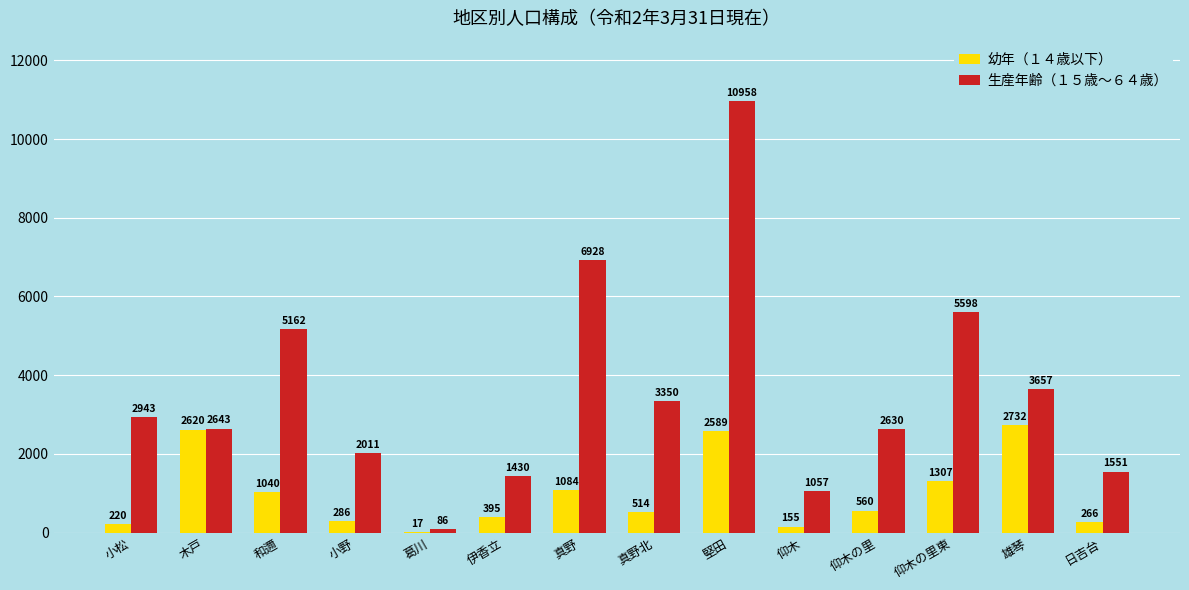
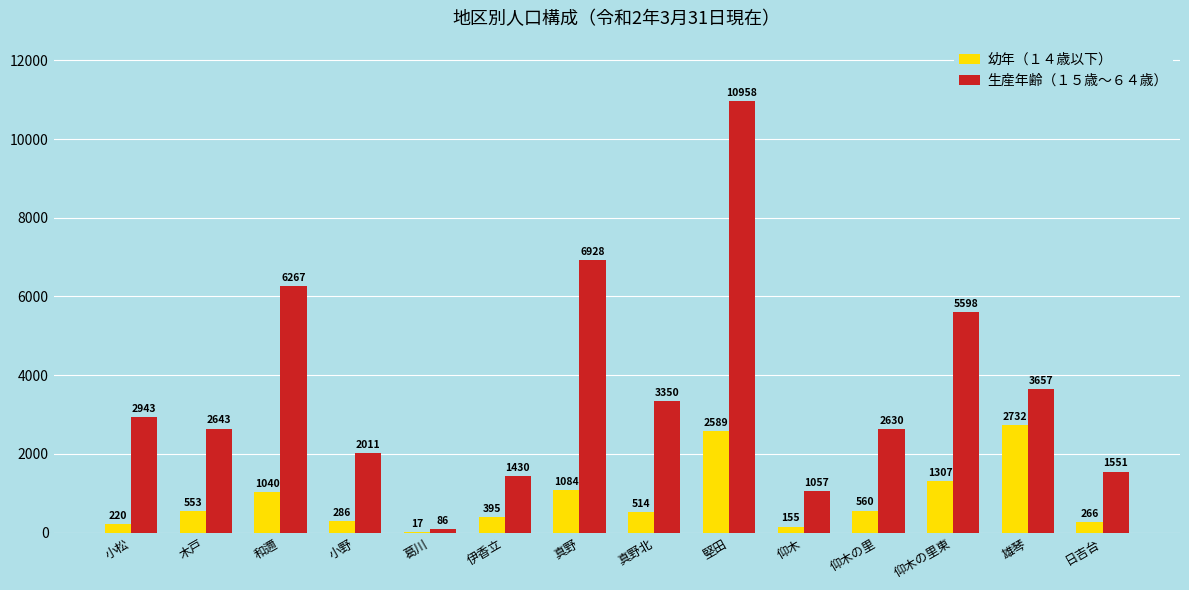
  {
    "幼年（１４歳以下）": {
      "小松": 220,
-     "木戸": 2620,
+     "木戸": 553,
      "和邇": 1040,
      "小野": 286,
      "葛川": 17,
      "伊香立": 395,
      "真野": 1084,
      "真野北": 514,
      "堅田": 2589,
      "仰木": 155,
      "仰木の里": 560,
      "仰木の里東": 1307,
      "雄琴": 2732,
      "日吉台": 266
    },
    "生産年齢（１５歳～６４歳）": {
      "小松": 2943,
      "木戸": 2643,
-     "和邇": 5162,
+     "和邇": 6267,
      "小野": 2011,
      "葛川": 86,
      "伊香立": 1430,
      "真野": 6928,
      "真野北": 3350,
      "堅田": 10958,
      "仰木": 1057,
      "仰木の里": 2630,
      "仰木の里東": 5598,
      "雄琴": 3657,
      "日吉台": 1551
    }
  }
